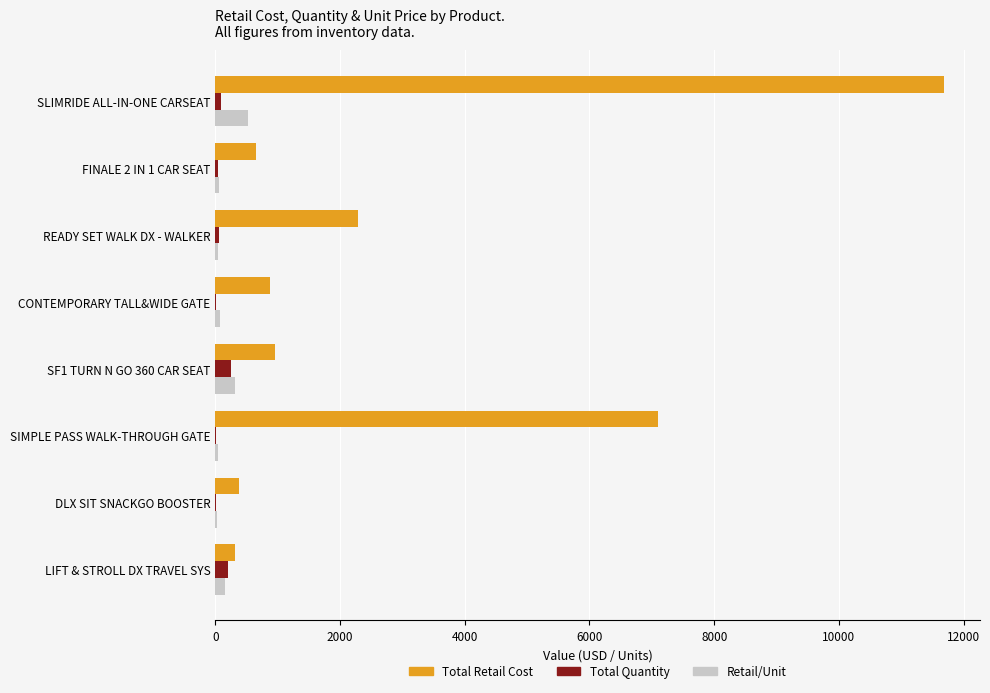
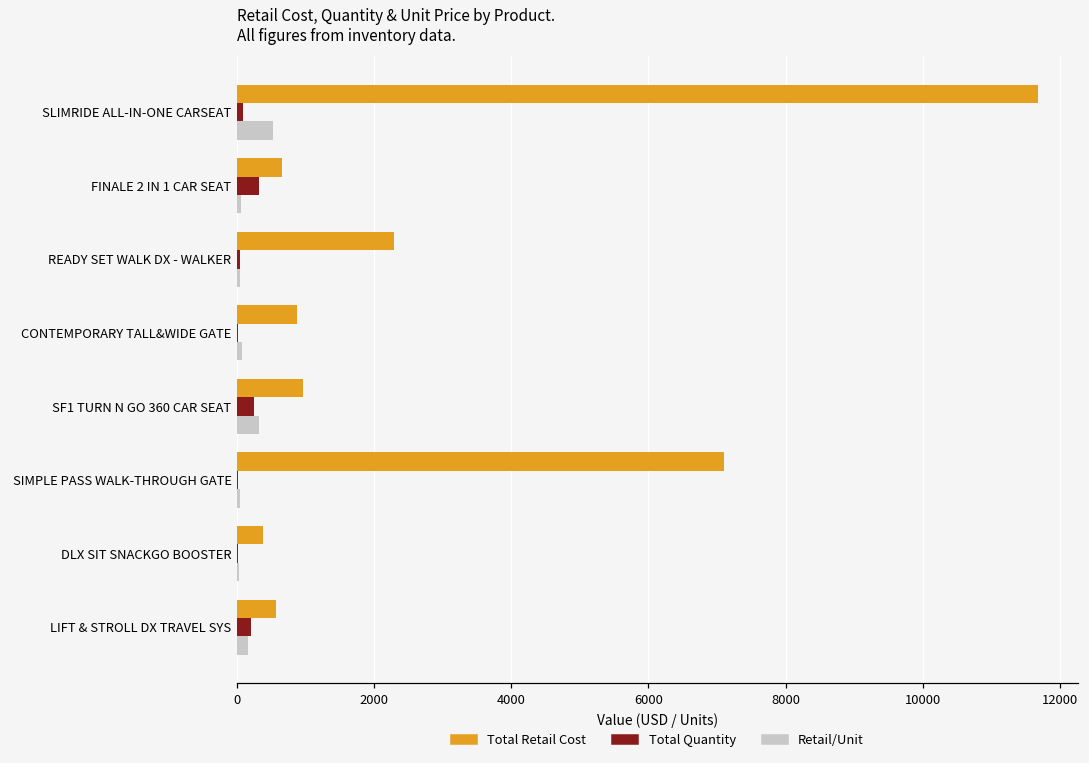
  {
    "Total Retail Cost": {
      "SLIMRIDE ALL-IN-ONE CARSEAT": 11700,
      "FINALE 2 IN 1 CAR SEAT": 700,
      "READY SET WALK DX - WALKER": 2300,
      "CONTEMPORARY TALL&WIDE GATE": 900,
      "SF1 TURN N GO 360 CAR SEAT": 1000,
      "SIMPLE PASS WALK-THROUGH GATE": 7100,
      "DLX SIT SNACKGO BOOSTER": 400,
-     "LIFT & STROLL DX TRAVEL SYS": 300
+     "LIFT & STROLL DX TRAVEL SYS": 600
    },
    "Total Quantity": {
      "SLIMRIDE ALL-IN-ONE CARSEAT": 100,
-     "FINALE 2 IN 1 CAR SEAT": 0,
+     "FINALE 2 IN 1 CAR SEAT": 300,
      "READY SET WALK DX - WALKER": 100,
      "SF1 TURN N GO 360 CAR SEAT": 300,
      "LIFT & STROLL DX TRAVEL SYS": 200
    },
    "Retail/Unit": {
      "SLIMRIDE ALL-IN-ONE CARSEAT": 500,
      "FINALE 2 IN 1 CAR SEAT": 100,
      "READY SET WALK DX - WALKER": 0,
      "CONTEMPORARY TALL&WIDE GATE": 100,
      "SF1 TURN N GO 360 CAR SEAT": 300,
      "SIMPLE PASS WALK-THROUGH GATE": 100,
      "LIFT & STROLL DX TRAVEL SYS": 200
    }
  }
